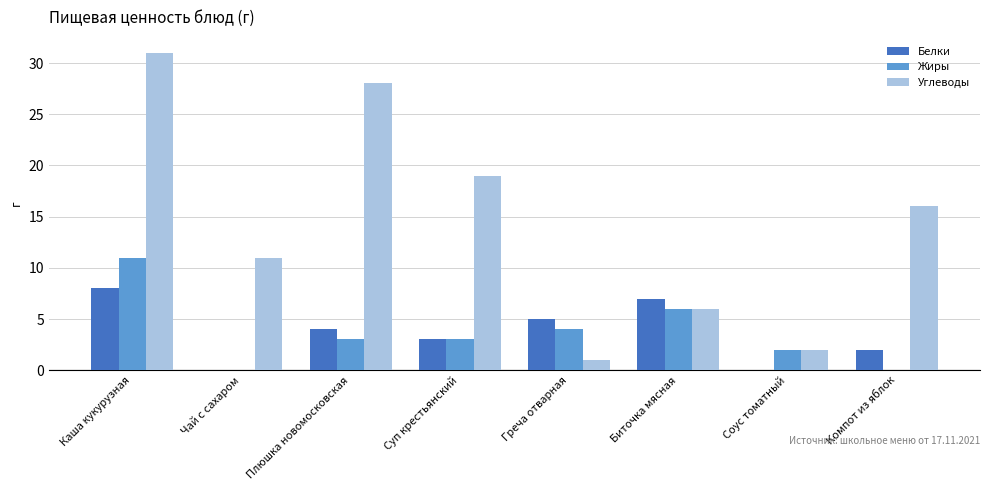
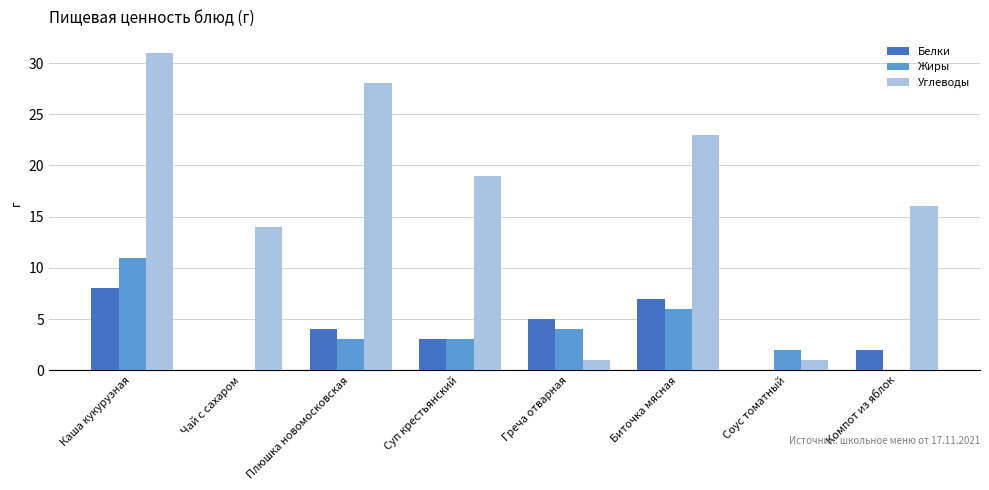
  {
    "Углеводы": {
      "Каша кукурузная": 31,
-     "Чай с сахаром": 11,
+     "Чай с сахаром": 14,
      "Плюшка новомосковская": 28,
      "Суп крестьянский": 19,
      "Греча отварная": 1,
-     "Биточка мясная": 6,
-     "Соус томатный": 2,
+     "Биточка мясная": 23,
+     "Соус томатный": 1,
      "Компот из яблок": 16
    }
  }
